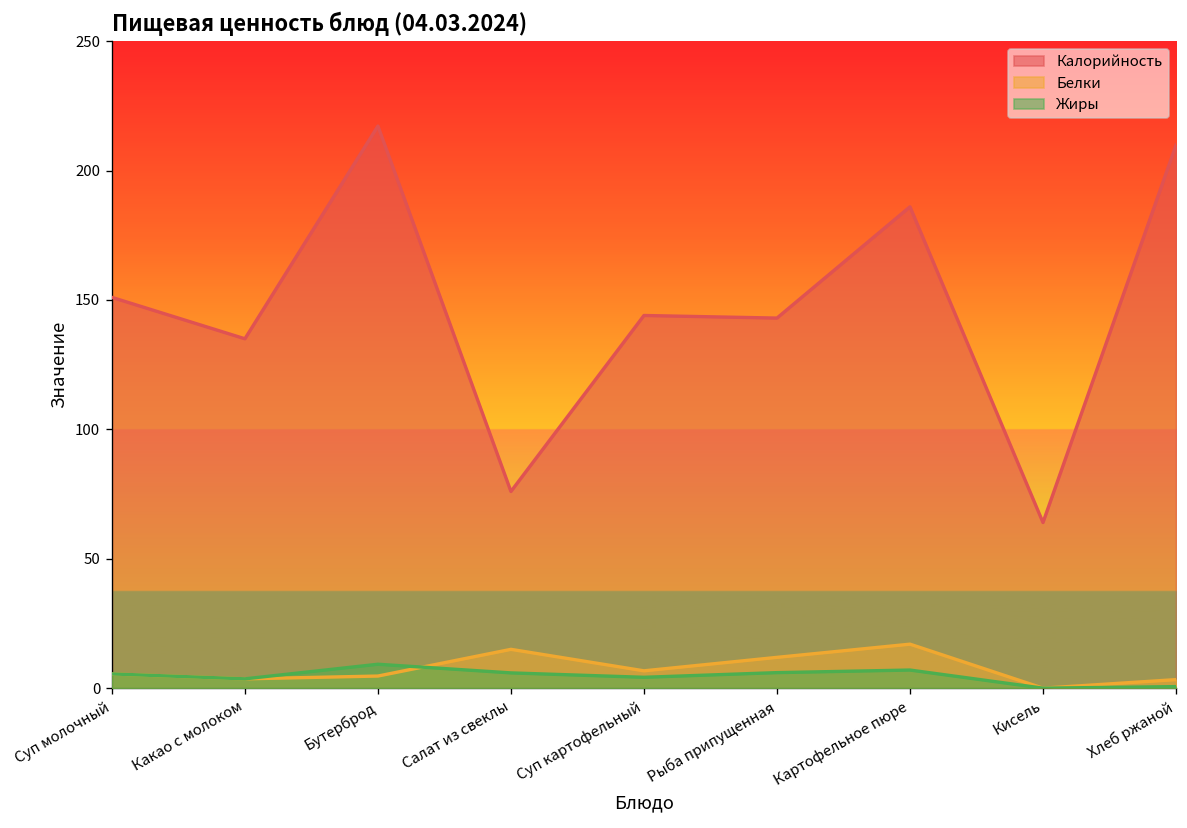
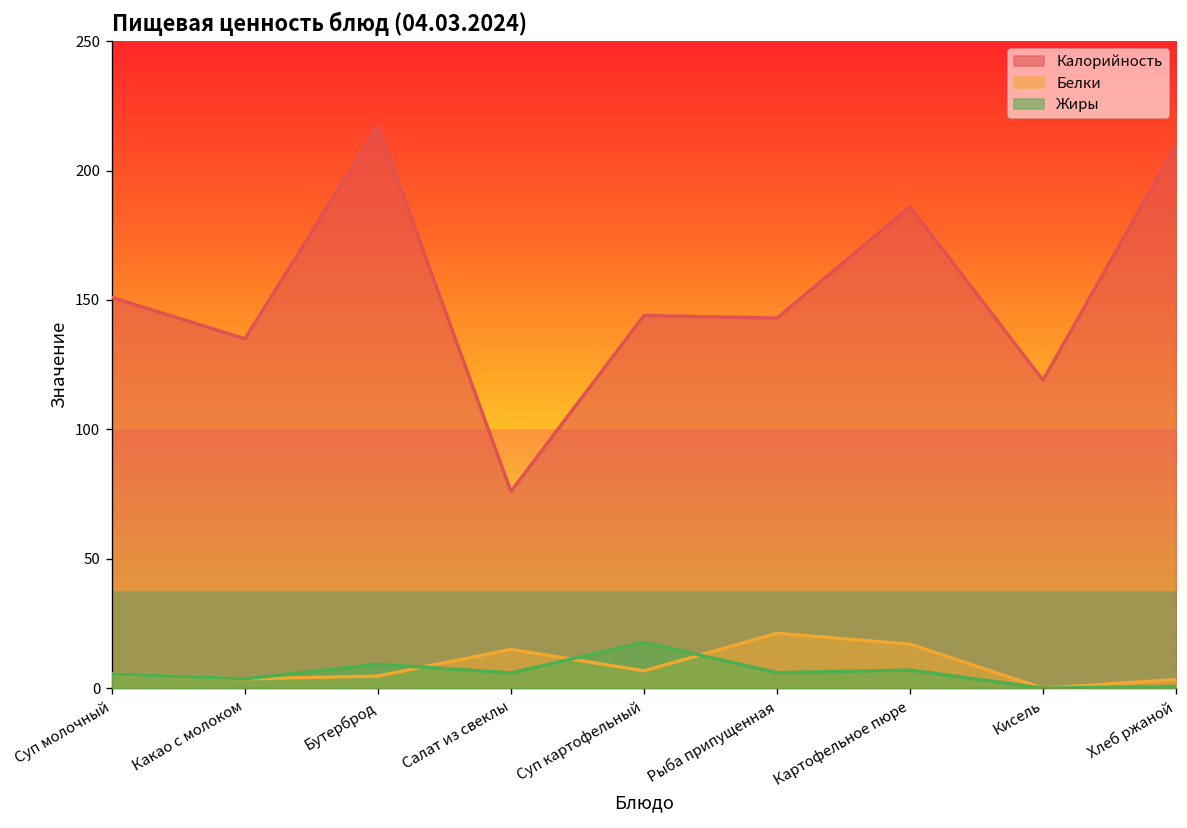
  {
    "Калорийность": {
      "Суп молочный": 151,
      "Какао с молоком": 135,
      "Бутерброд": 217,
      "Салат из свеклы": 76,
      "Суп картофельный": 144,
      "Рыба припущенная": 143,
      "Картофельное пюре": 186,
-     "Кисель": 64,
+     "Кисель": 119,
      "Хлеб ржаной": 210
    },
    "Белки": {
      "Бутерброд": 5,
      "Салат из свеклы": 15,
      "Суп картофельный": 7,
-     "Рыба припущенная": 12,
+     "Рыба припущенная": 21,
      "Картофельное пюре": 17,
      "Хлеб ржаной": 3
    },
    "Жиры": {
      "Бутерброд": 9,
      "Салат из свеклы": 6,
-     "Суп картофельный": 4,
+     "Суп картофельный": 18,
      "Рыба припущенная": 6,
      "Картофельное пюре": 7,
      "Хлеб ржаной": 1
    }
  }
